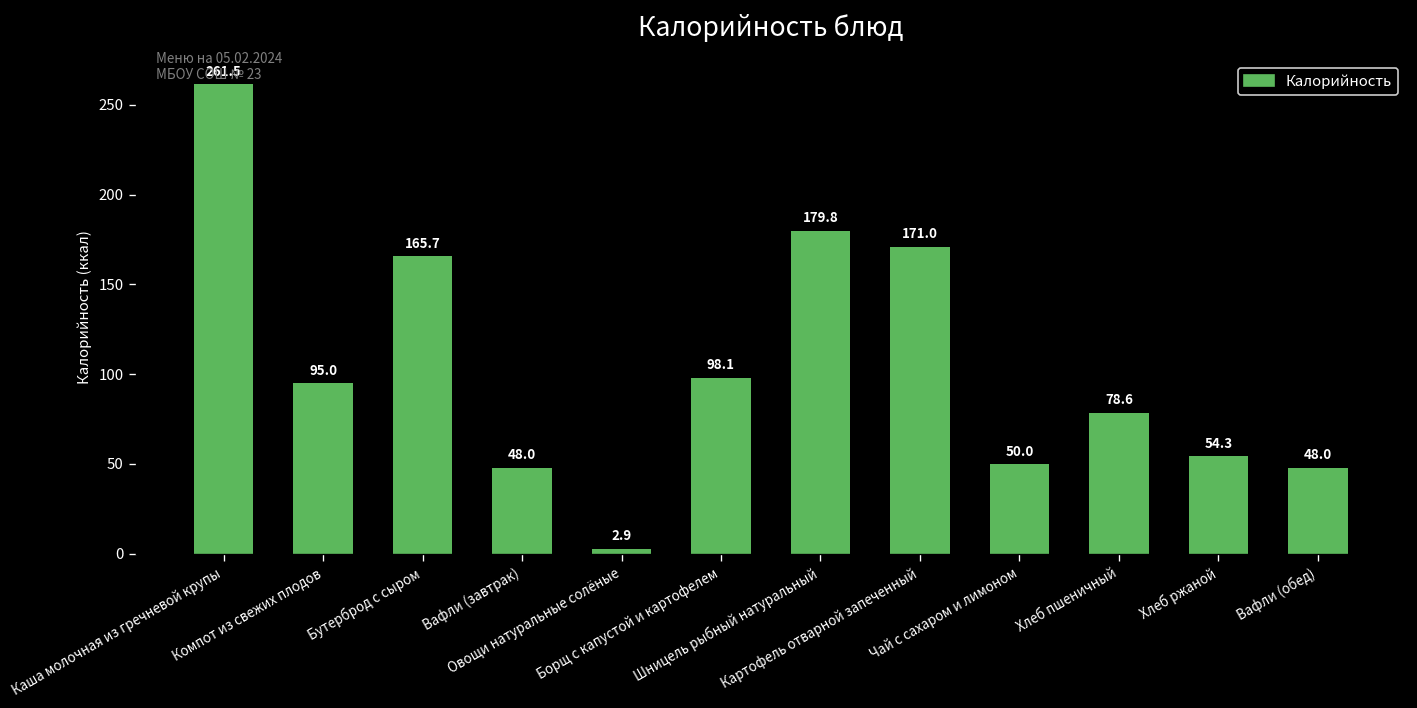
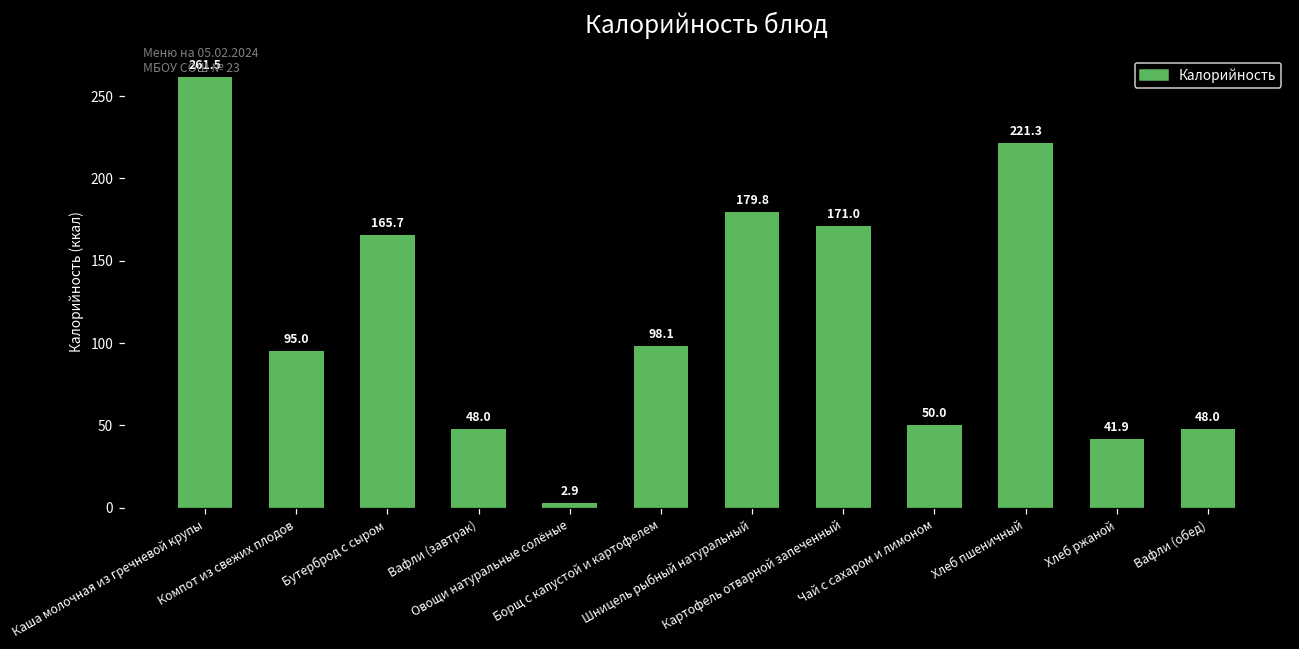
  {
    "Каша молочная из гречневой крупы": 261.5,
    "Компот из свежих плодов": 95.0,
    "Бутерброд с сыром": 165.7,
    "Вафли (завтрак)": 48.0,
    "Овощи натуральные солёные": 2.9,
    "Борщ с капустой и картофелем": 98.1,
    "Шницель рыбный натуральный": 179.8,
    "Картофель отварной запеченный": 171.0,
    "Чай с сахаром и лимоном": 50.0,
-   "Хлеб пшеничный": 78.6,
-   "Хлеб ржаной": 54.3,
+   "Хлеб пшеничный": 221.3,
+   "Хлеб ржаной": 41.9,
    "Вафли (обед)": 48.0
  }
